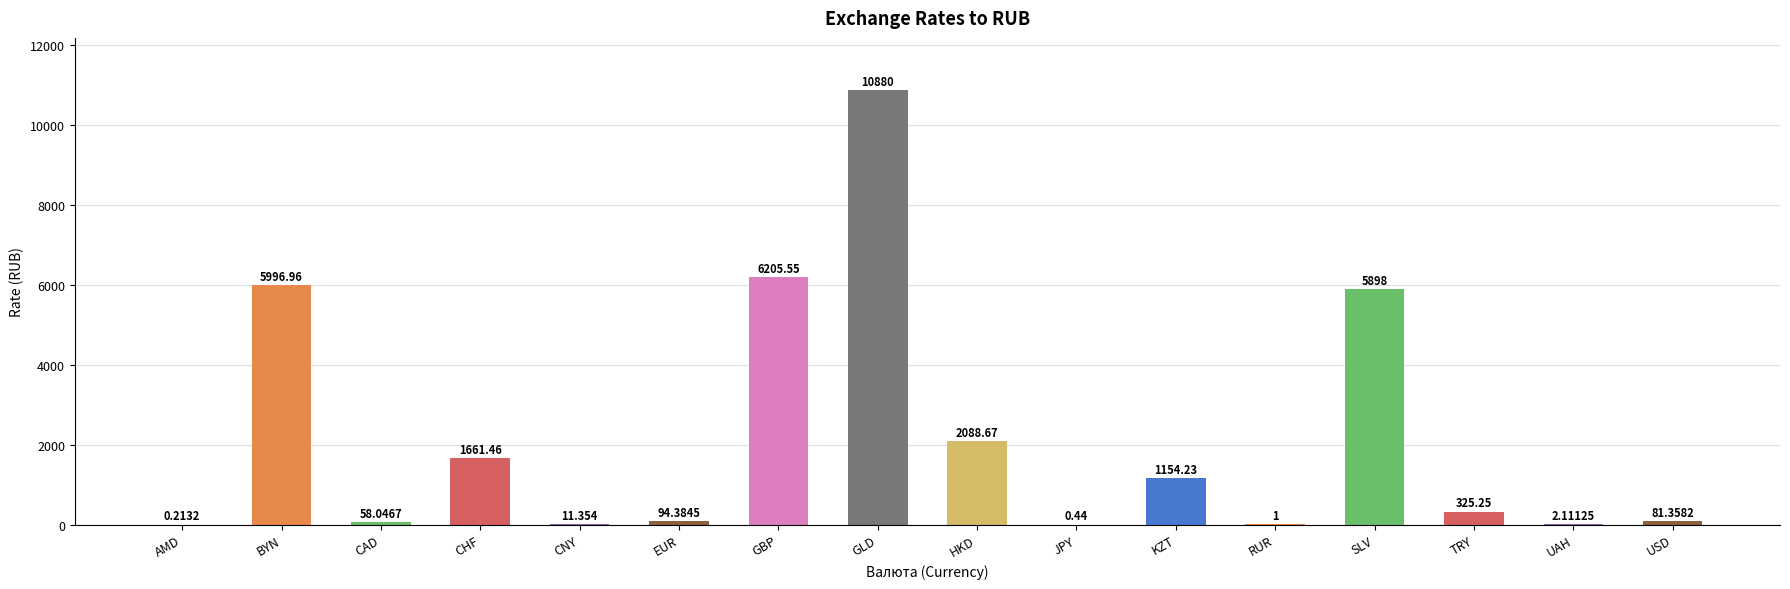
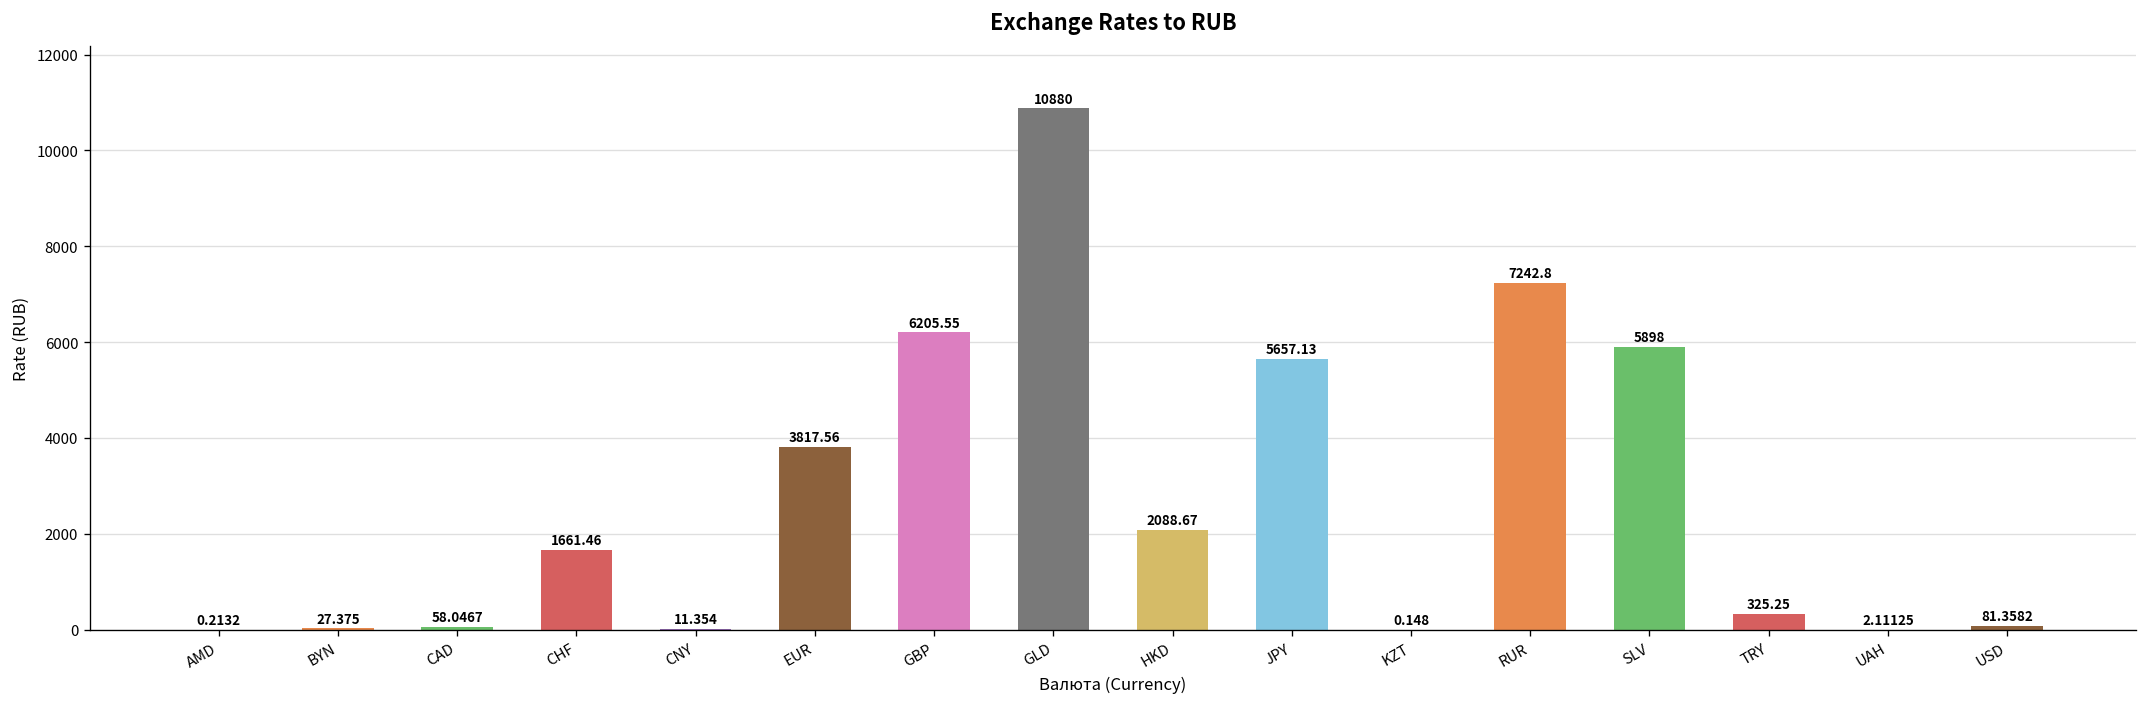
  {
    "AMD": 0.2132,
-   "BYN": 5996.96,
+   "BYN": 27.375,
    "CAD": 58.0467,
    "CHF": 1661.46,
    "CNY": 11.354,
-   "EUR": 94.3845,
+   "EUR": 3817.56,
    "GBP": 6205.55,
    "GLD": 10880,
    "HKD": 2088.67,
-   "JPY": 0.44,
-   "KZT": 1154.23,
-   "RUR": 1,
+   "JPY": 5657.13,
+   "KZT": 0.148,
+   "RUR": 7242.8,
    "SLV": 5898,
    "TRY": 325.25,
    "UAH": 2.11125,
    "USD": 81.3582
  }
